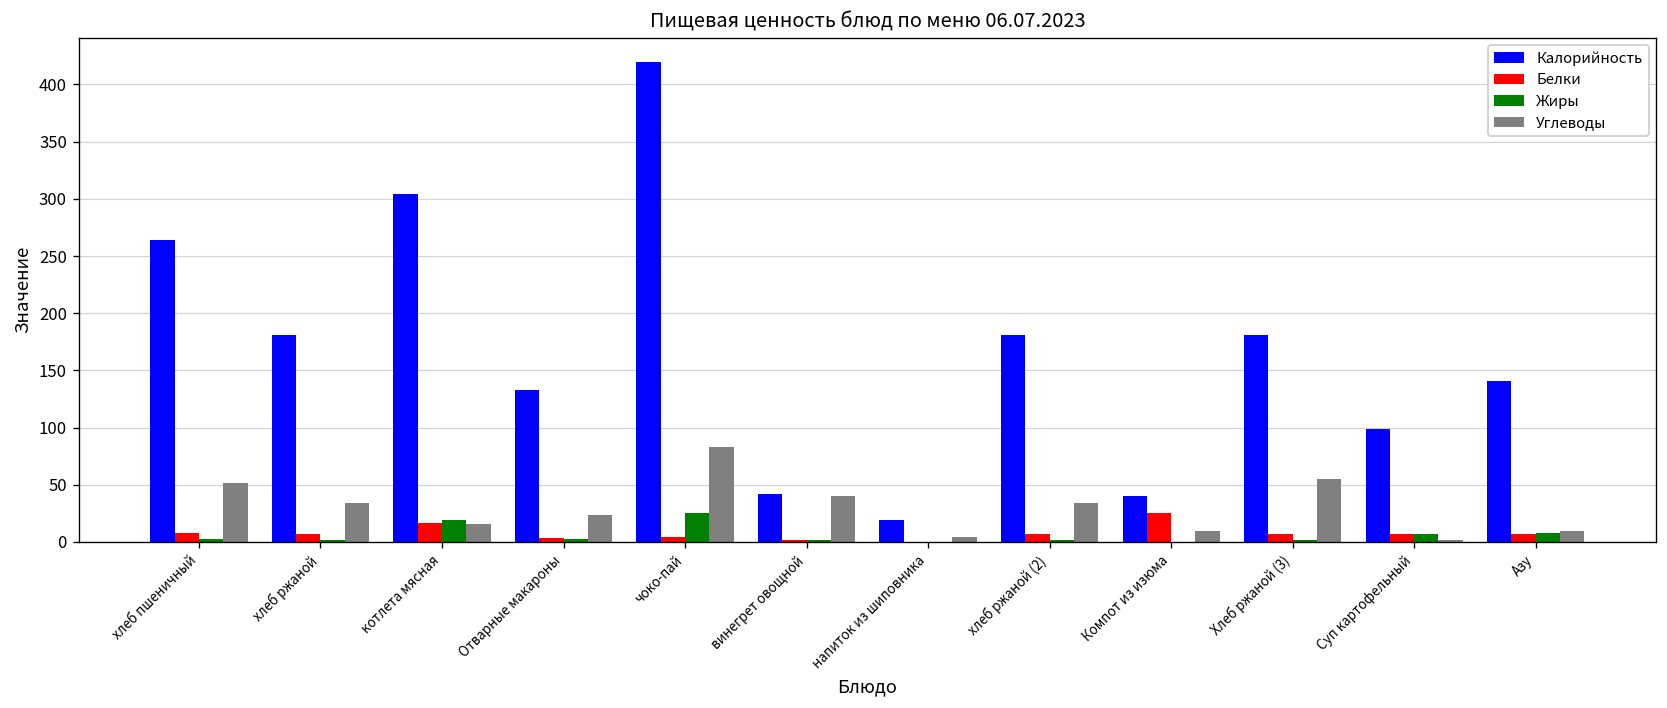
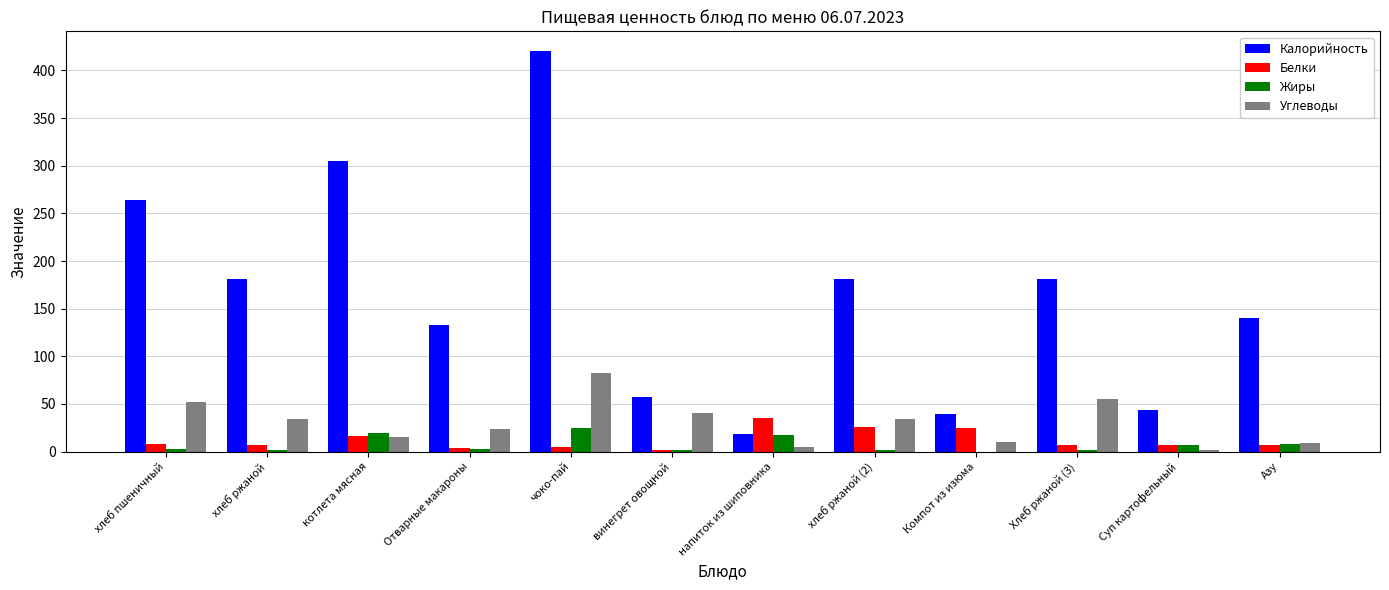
  {
    "Калорийность": {
      "хлеб пшеничный": 260,
      "хлеб ржаной": 180,
      "котлета мясная": 300,
      "Отварные макароны": 130,
      "чоко-пай": 420,
-     "винегрет овощной": 40,
+     "винегрет овощной": 60,
      "напиток из шиповника": 20,
      "хлеб ржаной (2)": 180,
      "Компот из изюма": 40,
      "Хлеб ржаной (3)": 180,
-     "Суп картофельный": 100,
+     "Суп картофельный": 40,
      "Азу": 140
    },
    "Белки": {
      "хлеб пшеничный": 10,
      "хлеб ржаной": 10,
      "котлета мясная": 20,
      "Отварные макароны": 0,
      "чоко-пай": 0,
-     "напиток из шиповника": 0,
-     "хлеб ржаной (2)": 10,
+     "напиток из шиповника": 40,
+     "хлеб ржаной (2)": 30,
      "Компот из изюма": 30,
      "Хлеб ржаной (3)": 10,
      "Суп картофельный": 10,
      "Азу": 10
    },
    "Жиры": {
      "хлеб пшеничный": 0,
      "котлета мясная": 20,
      "чоко-пай": 30,
-     "напиток из шиповника": 0,
+     "напиток из шиповника": 20,
      "Суп картофельный": 10,
      "Азу": 10
    },
    "Углеводы": {
      "хлеб пшеничный": 50,
      "хлеб ржаной": 30,
      "котлета мясная": 20,
      "Отварные макароны": 20,
      "чоко-пай": 80,
      "винегрет овощной": 40,
      "напиток из шиповника": 0,
      "хлеб ржаной (2)": 30,
      "Компот из изюма": 10,
      "Хлеб ржаной (3)": 50,
      "Азу": 10
    }
  }
